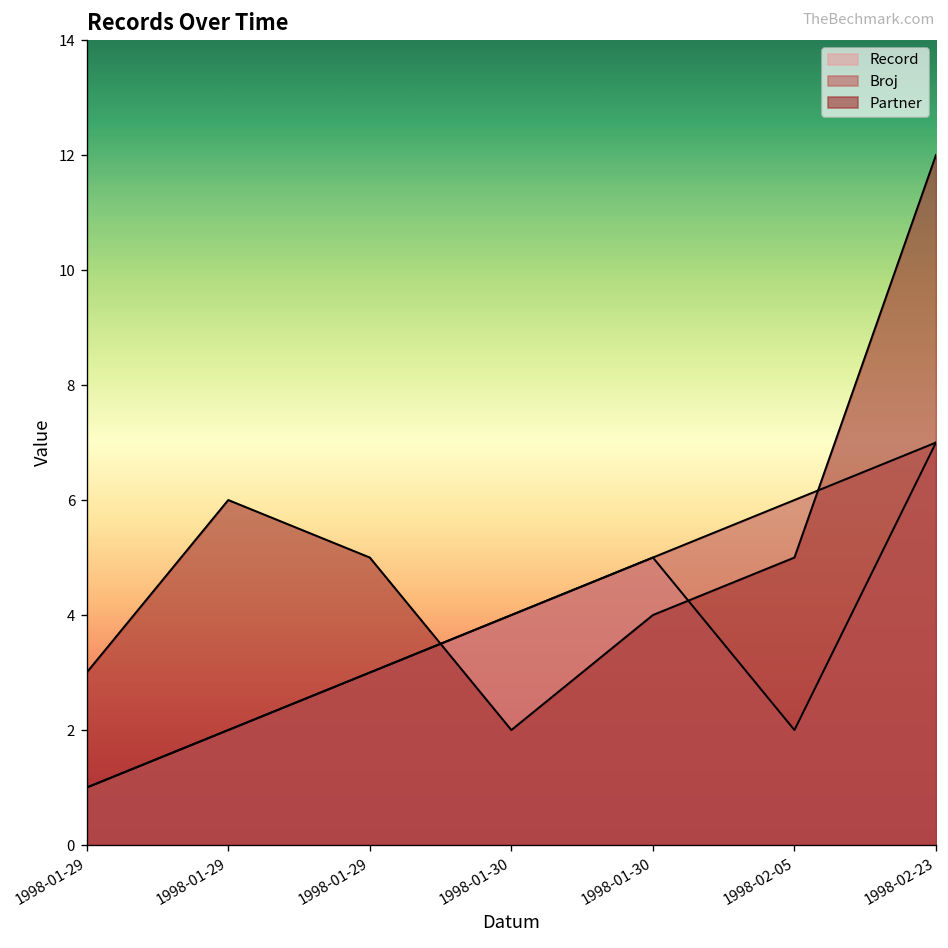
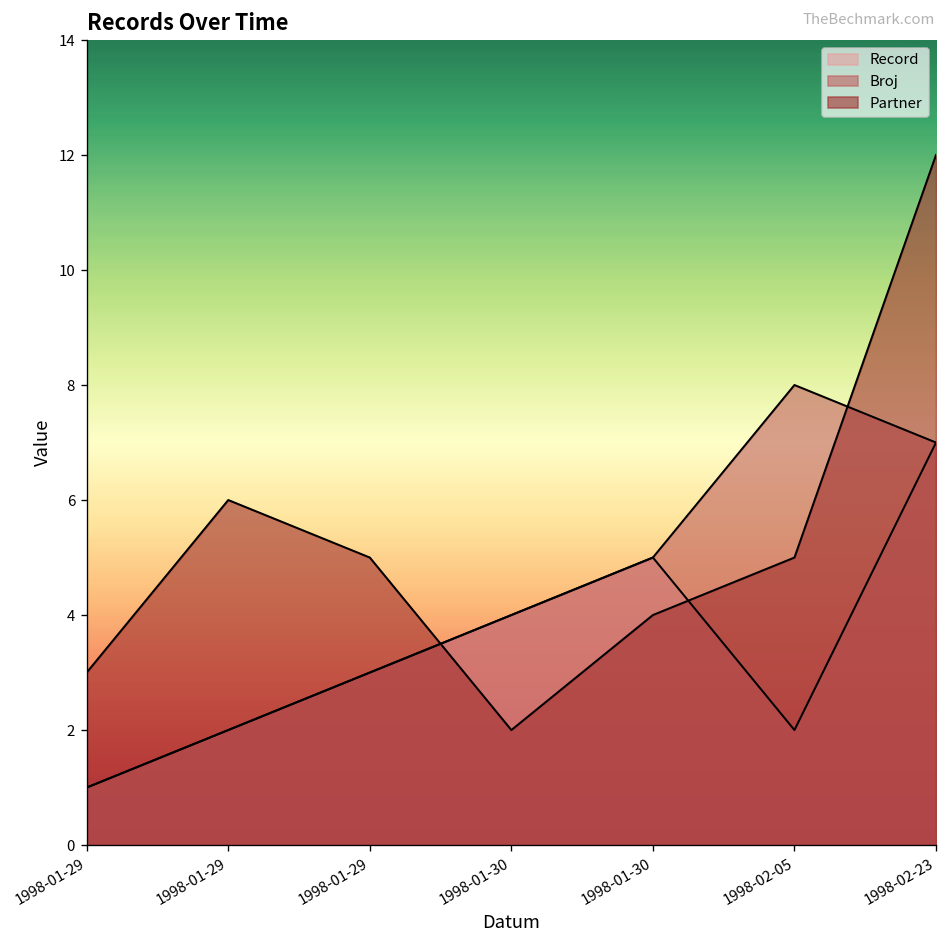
  {
    "Record": {
      "1998-02-05": 2
    },
    "Broj": {
-     "1998-02-05": 6
+     "1998-02-05": 8
    },
    "Partner": {
      "1998-02-05": 5,
      "1998-02-23": 12
    }
  }
